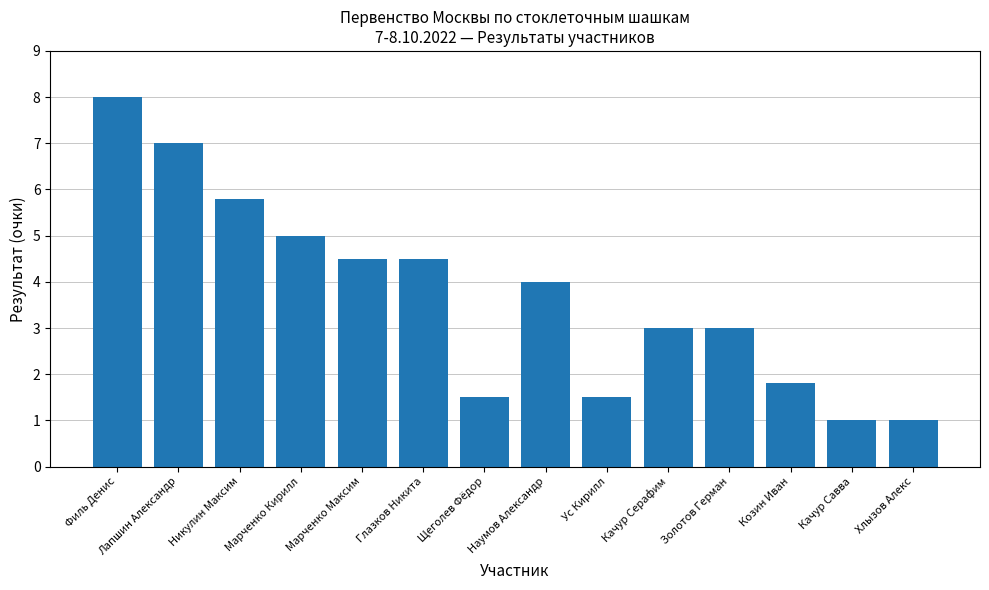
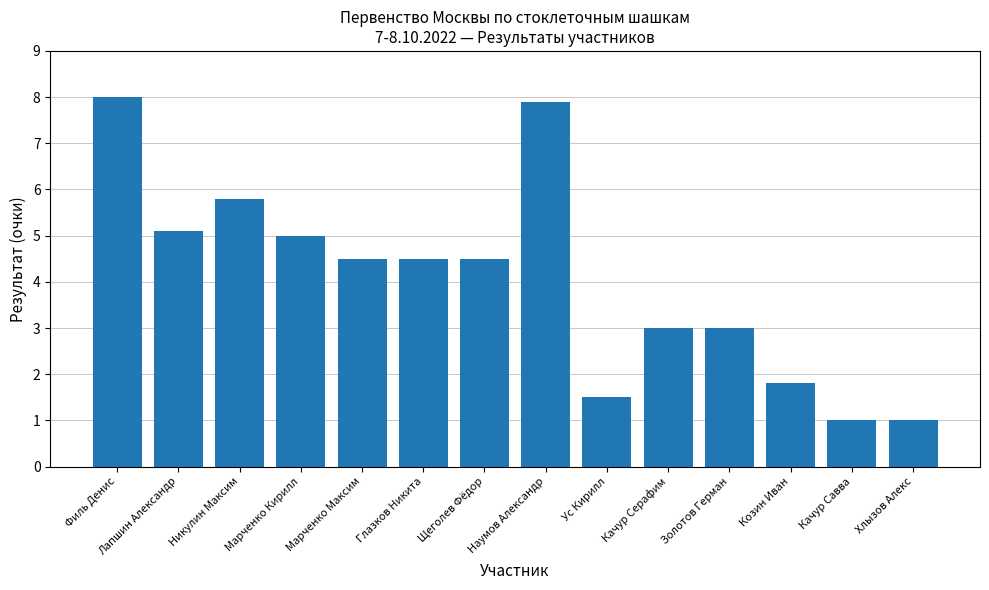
  {
    "Филь Денис": 8.0,
-   "Лапшин Александр": 7.0,
+   "Лапшин Александр": 5.1,
    "Никулин Максим": 5.8,
    "Марченко Кирилл": 5.0,
    "Марченко Максим": 4.5,
    "Глазков Никита": 4.5,
-   "Щеголев Фёдор": 1.5,
-   "Наумов Александр": 4.0,
+   "Щеголев Фёдор": 4.5,
+   "Наумов Александр": 7.9,
    "Ус Кирилл": 1.5,
    "Качур Серафим": 3.0,
    "Золотов Герман": 3.0,
    "Козин Иван": 1.8,
    "Качур Савва": 1.0,
    "Хлызов Алекс": 1.0
  }
